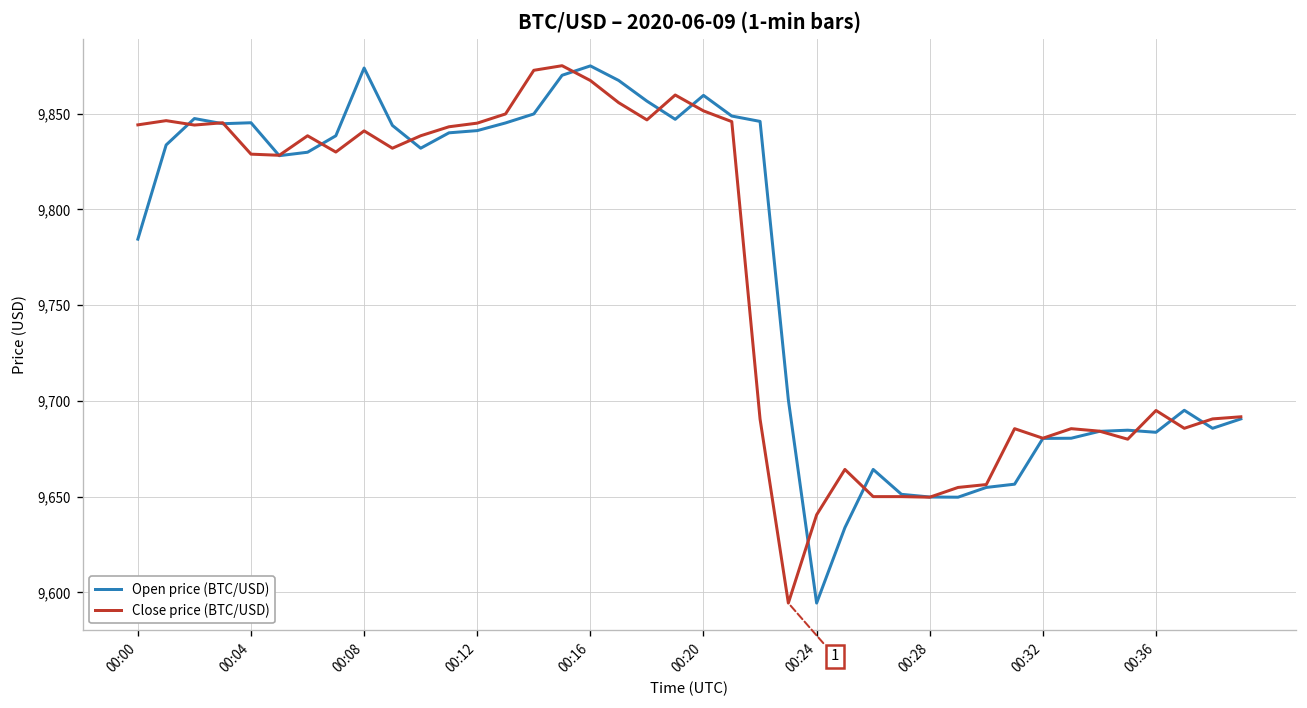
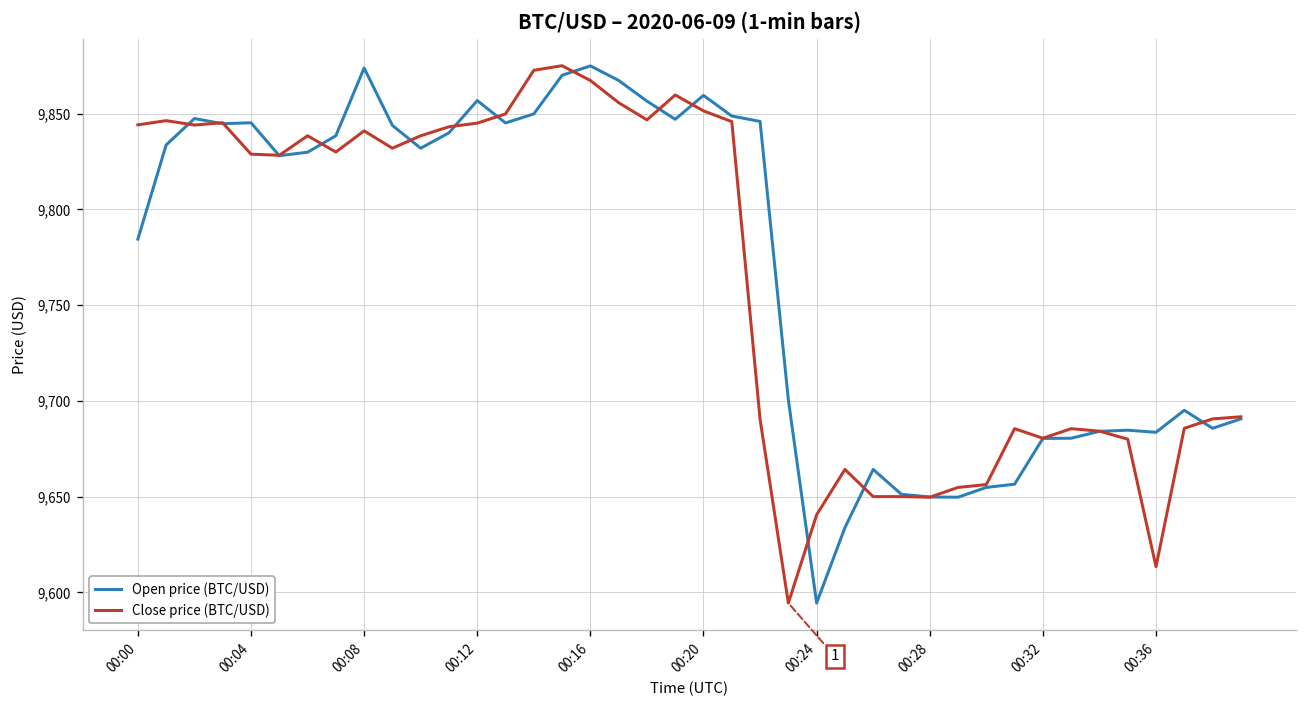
  {
    "Open price (BTC/USD)": {
      "00:00": "9,785",
      "00:04": "9,845",
      "00:08": "9,874",
-     "00:12": "9,841",
+     "00:12": "9,857",
      "00:16": "9,875",
      "00:20": "9,860",
      "00:36": "9,684"
    },
    "Close price (BTC/USD)": {
      "00:00": "9,844",
      "00:04": "9,829",
      "00:08": "9,841",
      "00:12": "9,845",
      "00:16": "9,867",
      "00:20": "9,852",
      "00:24": "9,641",
-     "00:36": "9,695"
+     "00:36": "9,613"
    }
  }
